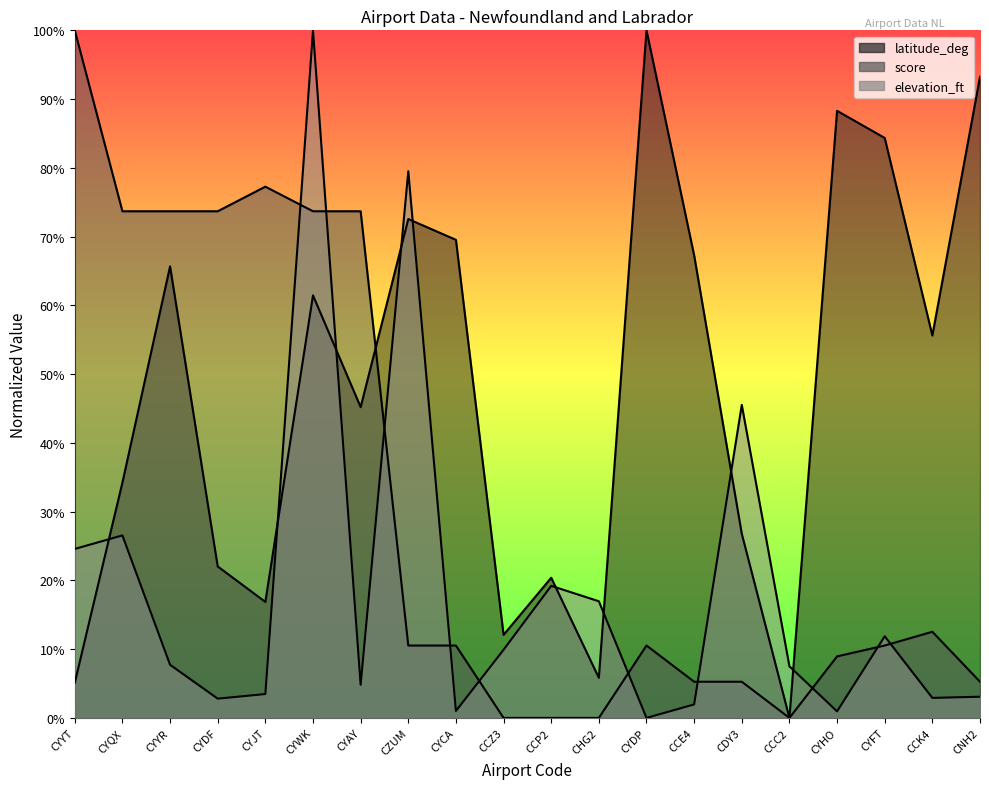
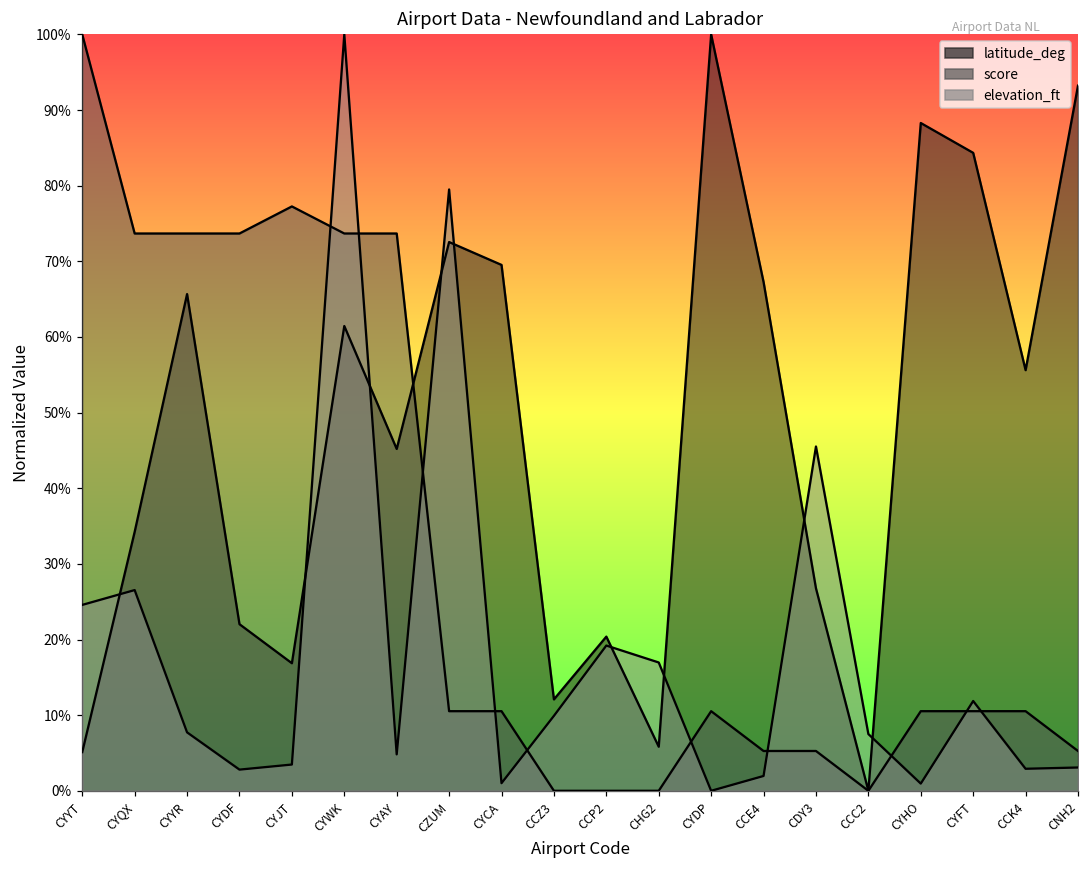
  {
    "latitude_deg": {
      "CYYT": "5%",
      "CYQX": "34%",
      "CYYR": "66%",
      "CYDF": "22%",
      "CYJT": "17%",
      "CYWK": "61%",
      "CYAY": "45%",
      "CZUM": "73%",
      "CYCA": "70%",
      "CCZ3": "12%",
      "CCP2": "20%",
      "CHG2": "6%",
      "CYDP": "100%",
      "CCE4": "67%",
      "CDY3": "27%",
      "CYHO": "88%",
      "CYFT": "84%",
      "CCK4": "56%",
      "CNH2": "93%"
    },
    "score": {
      "CYYT": "100%",
      "CYQX": "74%",
      "CYYR": "74%",
      "CYDF": "74%",
      "CYJT": "77%",
      "CYWK": "74%",
      "CYAY": "74%",
      "CZUM": "11%",
      "CYCA": "11%",
      "CCZ3": "0%",
      "CCP2": "0%",
      "CHG2": "0%",
      "CYDP": "11%",
      "CCE4": "5%",
      "CDY3": "5%",
-     "CYHO": "9%",
+     "CYHO": "11%",
      "CYFT": "11%",
-     "CCK4": "13%",
+     "CCK4": "11%",
      "CNH2": "5%"
    },
    "elevation_ft": {
      "CYYT": "25%",
      "CYQX": "27%",
      "CYYR": "8%",
      "CYDF": "3%",
      "CYJT": "3%",
      "CYWK": "100%",
      "CYAY": "5%",
      "CZUM": "80%",
      "CYCA": "1%",
      "CCZ3": "10%",
      "CCP2": "19%",
      "CHG2": "17%",
      "CYDP": "0%",
      "CCE4": "2%",
      "CDY3": "46%",
      "CCC2": "8%",
      "CYHO": "1%",
      "CYFT": "12%",
      "CCK4": "3%",
      "CNH2": "3%"
    }
  }
